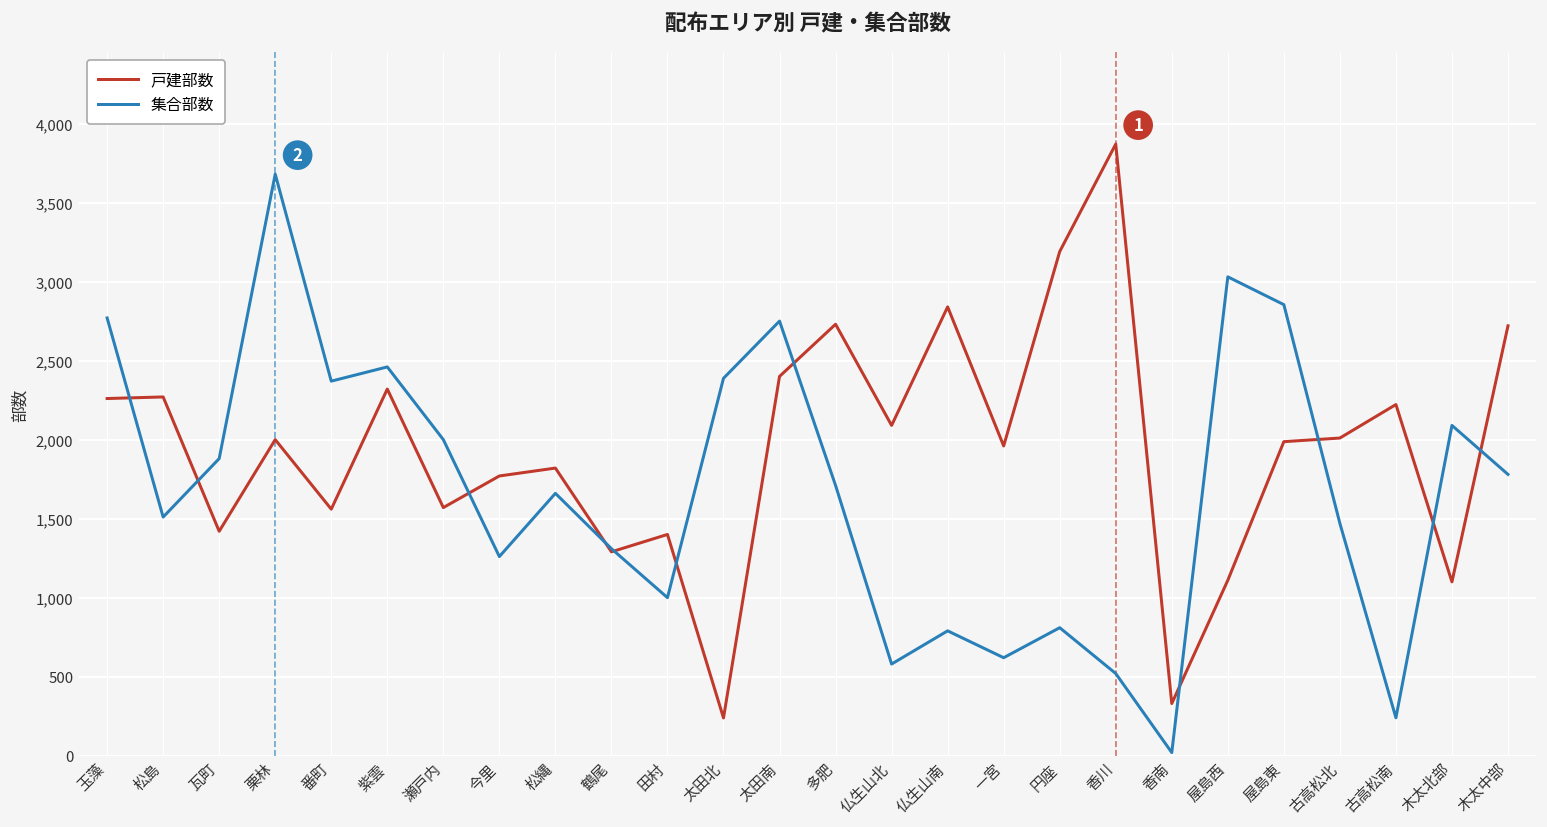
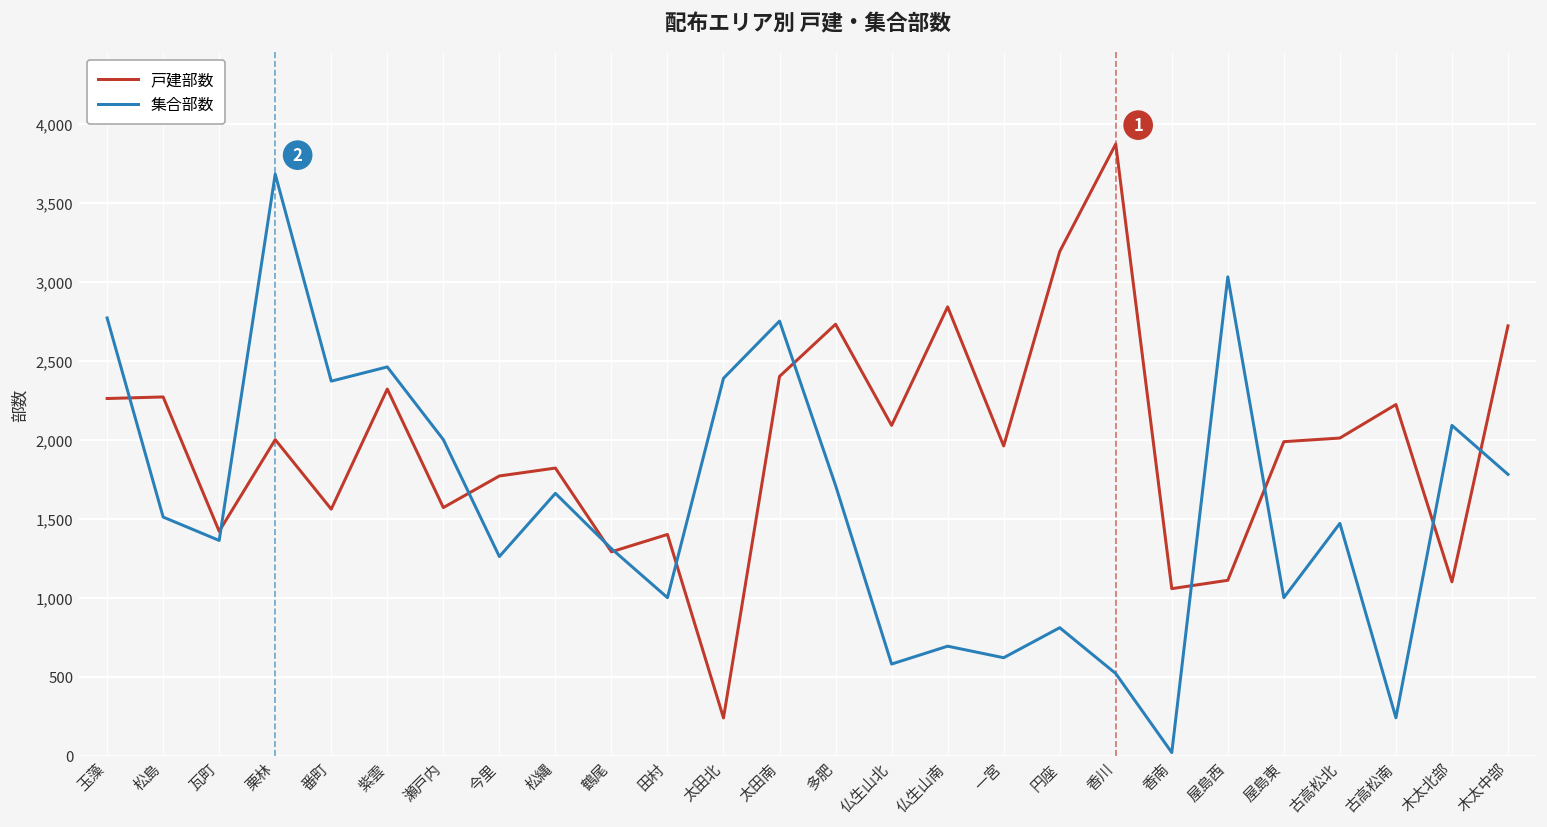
  {
    "戸建部数": {
      "玉藻": "2,260",
      "松島": "2,270",
      "瓦町": "1,420",
      "栗林": "2,000",
      "番町": "1,560",
      "紫雲": "2,320",
      "瀬戸内": "1,570",
      "今里": "1,770",
      "松縄": "1,820",
      "鶴尾": "1,290",
      "田村": "1,400",
      "太田北": "240",
      "太田南": "2,400",
      "多肥": "2,730",
      "仏生山北": "2,090",
      "仏生山南": "2,840",
      "一宮": "1,960",
      "円座": "3,190",
-     "香南": "330",
+     "香南": "1,060",
      "屋島西": "1,110",
      "屋島東": "1,990",
      "古高松北": "2,010",
      "古高松南": "2,220",
      "木太北部": "1,100",
      "木太中部": "2,720"
    },
    "集合部数": {
      "玉藻": "2,770",
      "松島": "1,510",
-     "瓦町": "1,880",
+     "瓦町": "1,360",
      "番町": "2,370",
      "紫雲": "2,460",
      "瀬戸内": "2,000",
      "今里": "1,260",
      "松縄": "1,660",
      "鶴尾": "1,310",
      "田村": "1,000",
      "太田北": "2,390",
      "太田南": "2,750",
      "多肥": "1,710",
      "仏生山北": "580",
-     "仏生山南": "790",
+     "仏生山南": "690",
      "一宮": "620",
      "円座": "810",
      "香川": "520",
      "香南": "20",
      "屋島西": "3,030",
-     "屋島東": "2,850",
+     "屋島東": "1,000",
      "古高松北": "1,470",
      "古高松南": "240",
      "木太北部": "2,090",
      "木太中部": "1,780"
    }
  }
